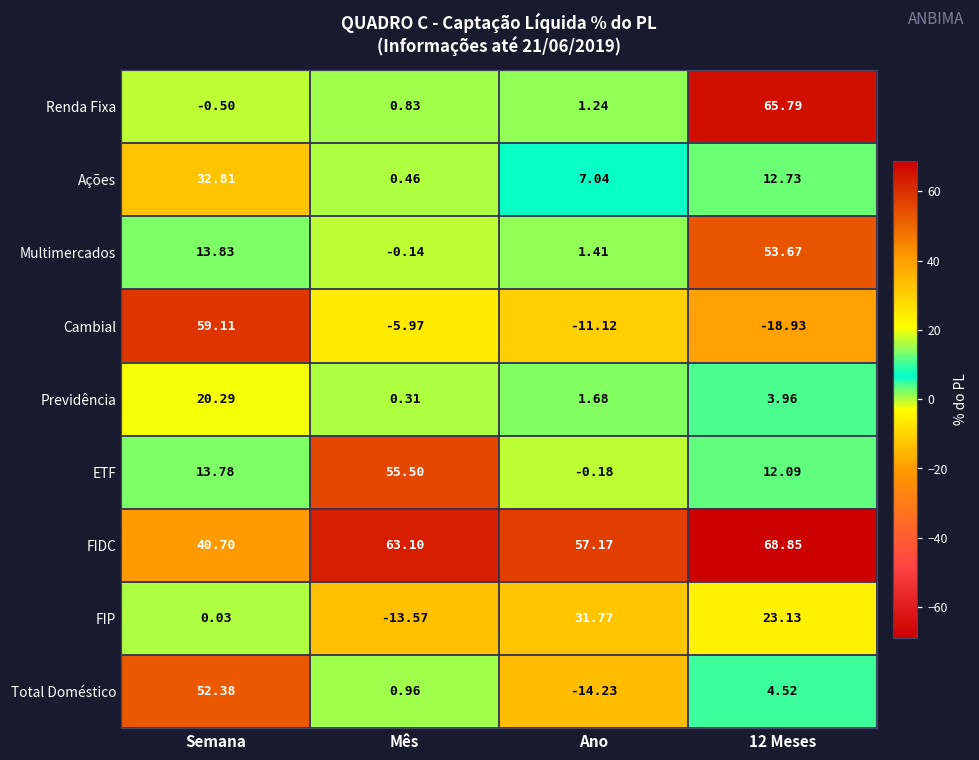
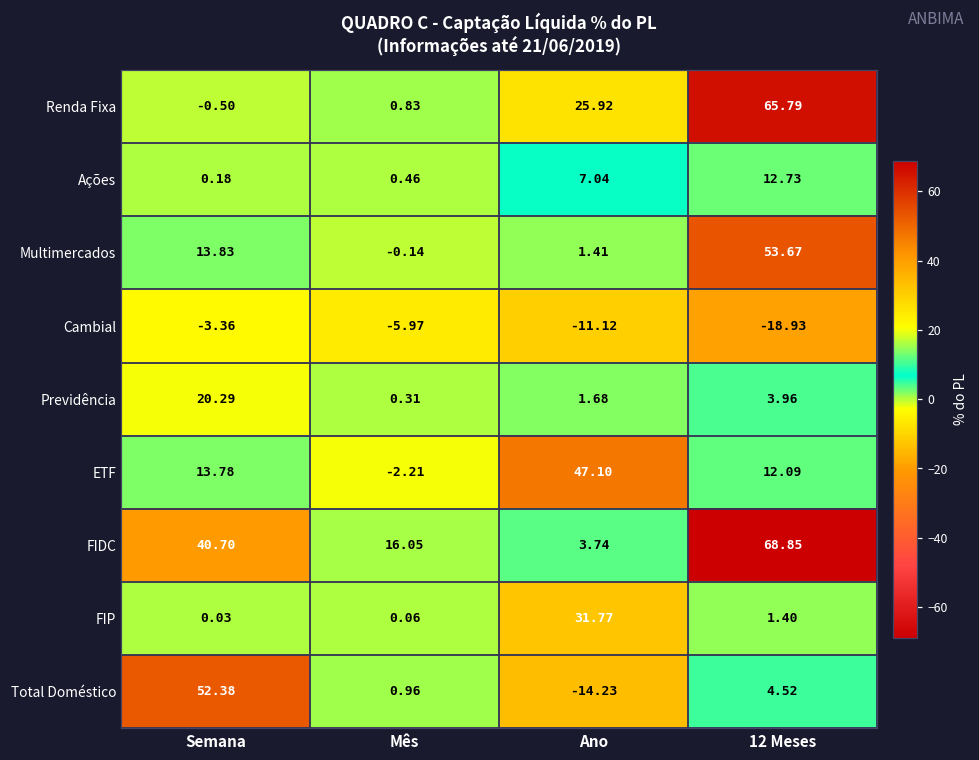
  {
    "Renda Fixa": {
      "Semana": -0.50,
      "Mês": 0.83,
-     "Ano": 1.24,
+     "Ano": 25.92,
      "12 Meses": 65.79
    },
    "Ações": {
-     "Semana": 32.81,
+     "Semana": 0.18,
      "Mês": 0.46,
      "Ano": 7.04,
      "12 Meses": 12.73
    },
    "Multimercados": {
      "Semana": 13.83,
      "Mês": -0.14,
      "Ano": 1.41,
      "12 Meses": 53.67
    },
    "Cambial": {
-     "Semana": 59.11,
+     "Semana": -3.36,
      "Mês": -5.97,
      "Ano": -11.12,
      "12 Meses": -18.93
    },
    "Previdência": {
      "Semana": 20.29,
      "Mês": 0.31,
      "Ano": 1.68,
      "12 Meses": 3.96
    },
    "ETF": {
      "Semana": 13.78,
-     "Mês": 55.50,
-     "Ano": -0.18,
+     "Mês": -2.21,
+     "Ano": 47.10,
      "12 Meses": 12.09
    },
    "FIDC": {
      "Semana": 40.70,
-     "Mês": 63.10,
-     "Ano": 57.17,
+     "Mês": 16.05,
+     "Ano": 3.74,
      "12 Meses": 68.85
    },
    "FIP": {
      "Semana": 0.03,
-     "Mês": -13.57,
+     "Mês": 0.06,
      "Ano": 31.77,
-     "12 Meses": 23.13
+     "12 Meses": 1.40
    },
    "Total Doméstico": {
      "Semana": 52.38,
      "Mês": 0.96,
      "Ano": -14.23,
      "12 Meses": 4.52
    }
  }
